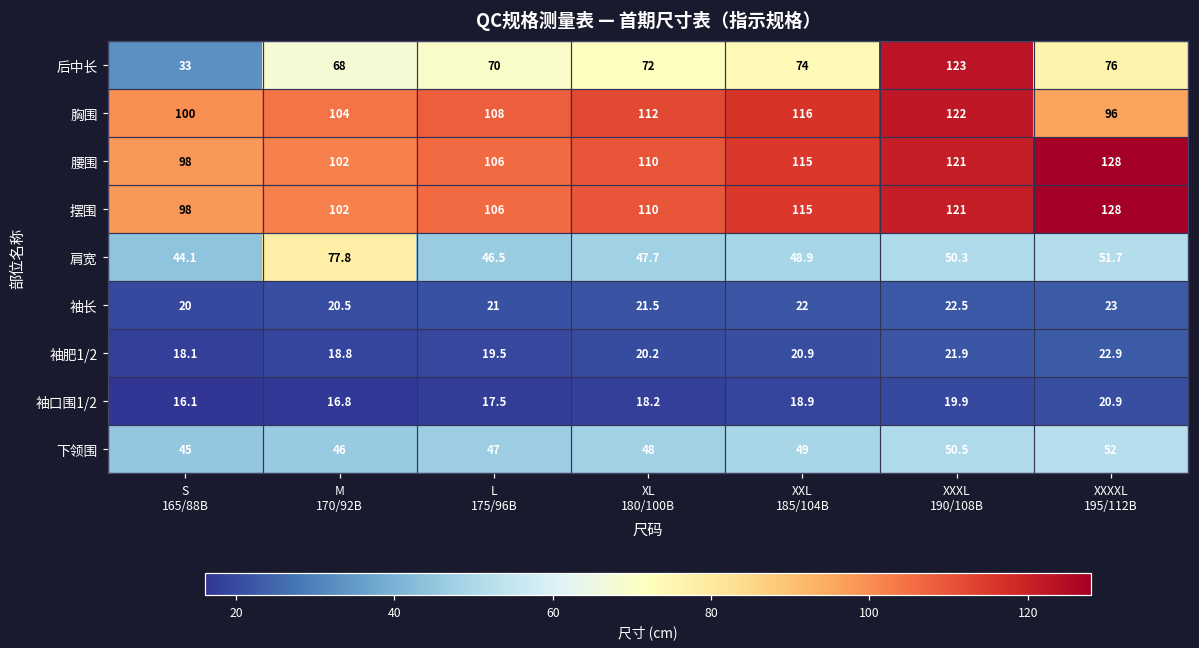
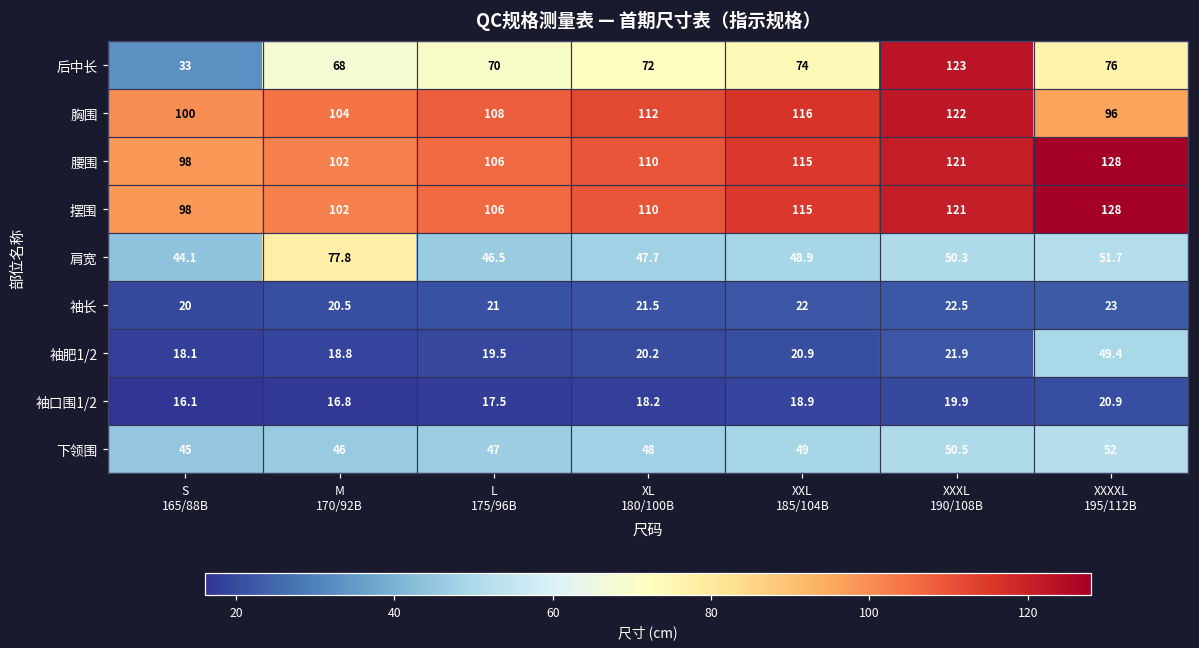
  {
    "后中长": {
      "S 165/88B": 33,
      "M 170/92B": 68,
      "L 175/96B": 70,
      "XL 180/100B": 72,
      "XXL 185/104B": 74,
      "XXXL 190/108B": 123,
      "XXXXL 195/112B": 76
    },
    "胸围": {
      "S 165/88B": 100,
      "M 170/92B": 104,
      "L 175/96B": 108,
      "XL 180/100B": 112,
      "XXL 185/104B": 116,
      "XXXL 190/108B": 122,
      "XXXXL 195/112B": 96
    },
    "腰围": {
      "S 165/88B": 98,
      "M 170/92B": 102,
      "L 175/96B": 106,
      "XL 180/100B": 110,
      "XXL 185/104B": 115,
      "XXXL 190/108B": 121,
      "XXXXL 195/112B": 128
    },
    "摆围": {
      "S 165/88B": 98,
      "M 170/92B": 102,
      "L 175/96B": 106,
      "XL 180/100B": 110,
      "XXL 185/104B": 115,
      "XXXL 190/108B": 121,
      "XXXXL 195/112B": 128
    },
    "肩宽": {
      "S 165/88B": 44.1,
      "M 170/92B": 77.8,
      "L 175/96B": 46.5,
      "XL 180/100B": 47.7,
      "XXL 185/104B": 48.9,
      "XXXL 190/108B": 50.3,
      "XXXXL 195/112B": 51.7
    },
    "袖长": {
      "S 165/88B": 20,
      "M 170/92B": 20.5,
      "L 175/96B": 21,
      "XL 180/100B": 21.5,
      "XXL 185/104B": 22,
      "XXXL 190/108B": 22.5,
      "XXXXL 195/112B": 23
    },
    "袖肥1/2": {
      "S 165/88B": 18.1,
      "M 170/92B": 18.8,
      "L 175/96B": 19.5,
      "XL 180/100B": 20.2,
      "XXL 185/104B": 20.9,
      "XXXL 190/108B": 21.9,
-     "XXXXL 195/112B": 22.9
+     "XXXXL 195/112B": 49.4
    },
    "袖口围1/2": {
      "S 165/88B": 16.1,
      "M 170/92B": 16.8,
      "L 175/96B": 17.5,
      "XL 180/100B": 18.2,
      "XXL 185/104B": 18.9,
      "XXXL 190/108B": 19.9,
      "XXXXL 195/112B": 20.9
    },
    "下领围": {
      "S 165/88B": 45,
      "M 170/92B": 46,
      "L 175/96B": 47,
      "XL 180/100B": 48,
      "XXL 185/104B": 49,
      "XXXL 190/108B": 50.5,
      "XXXXL 195/112B": 52
    }
  }
